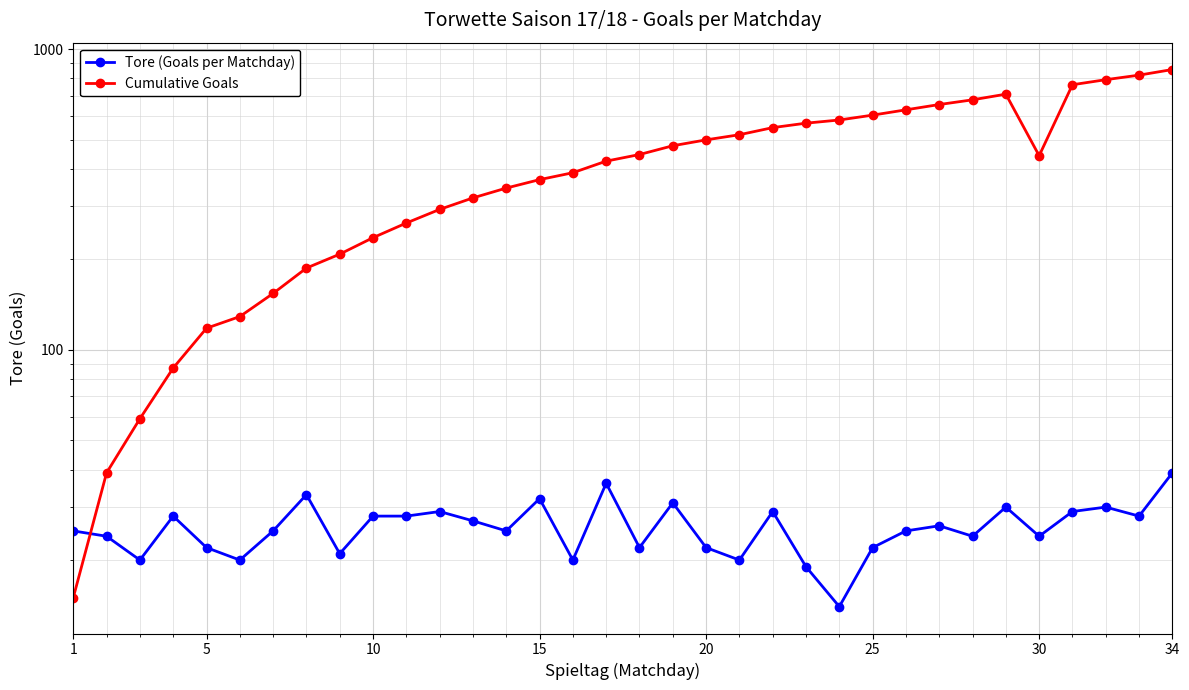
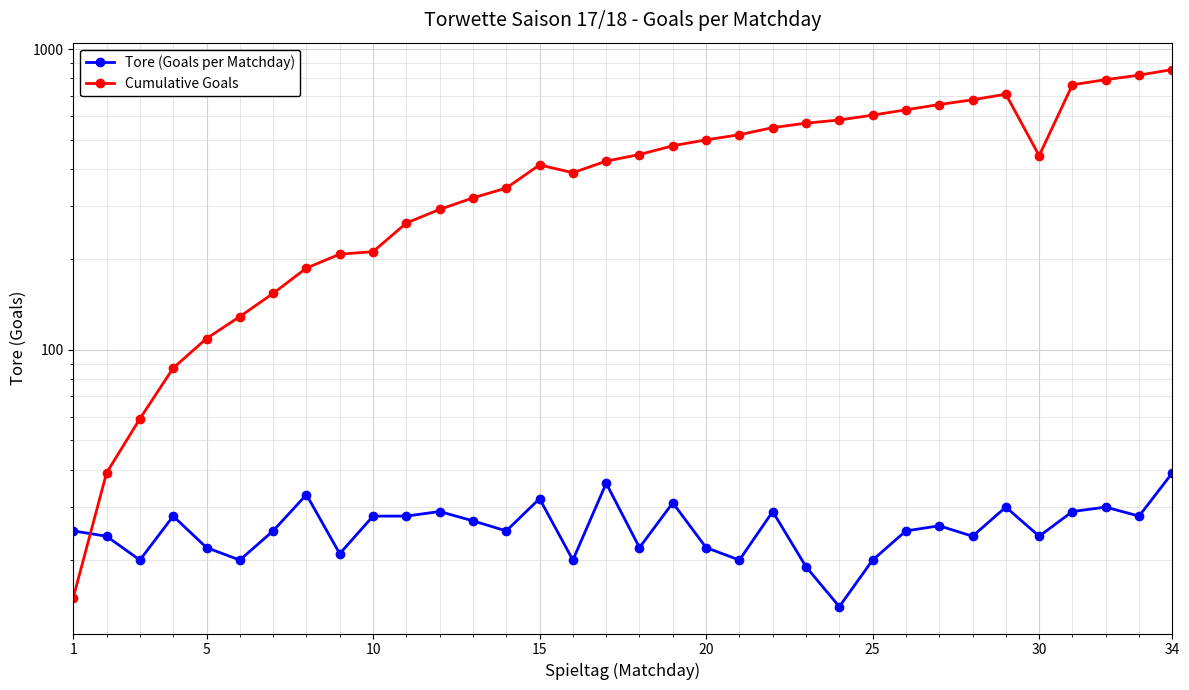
  {
    "Tore (Goals per Matchday)": {
      "1": 25,
      "5": 22,
      "10": 28,
      "15": 32,
      "20": 22,
-     "25": 22,
+     "25": 20,
      "30": 24,
      "34": 39
    },
    "Cumulative Goals": {
      "1": 15,
-     "5": 118,
-     "10": 240,
-     "15": 370,
+     "5": 109,
+     "10": 210,
+     "15": 410,
      "20": 500,
      "25": 600,
      "30": 440,
      "34": 860
    }
  }
